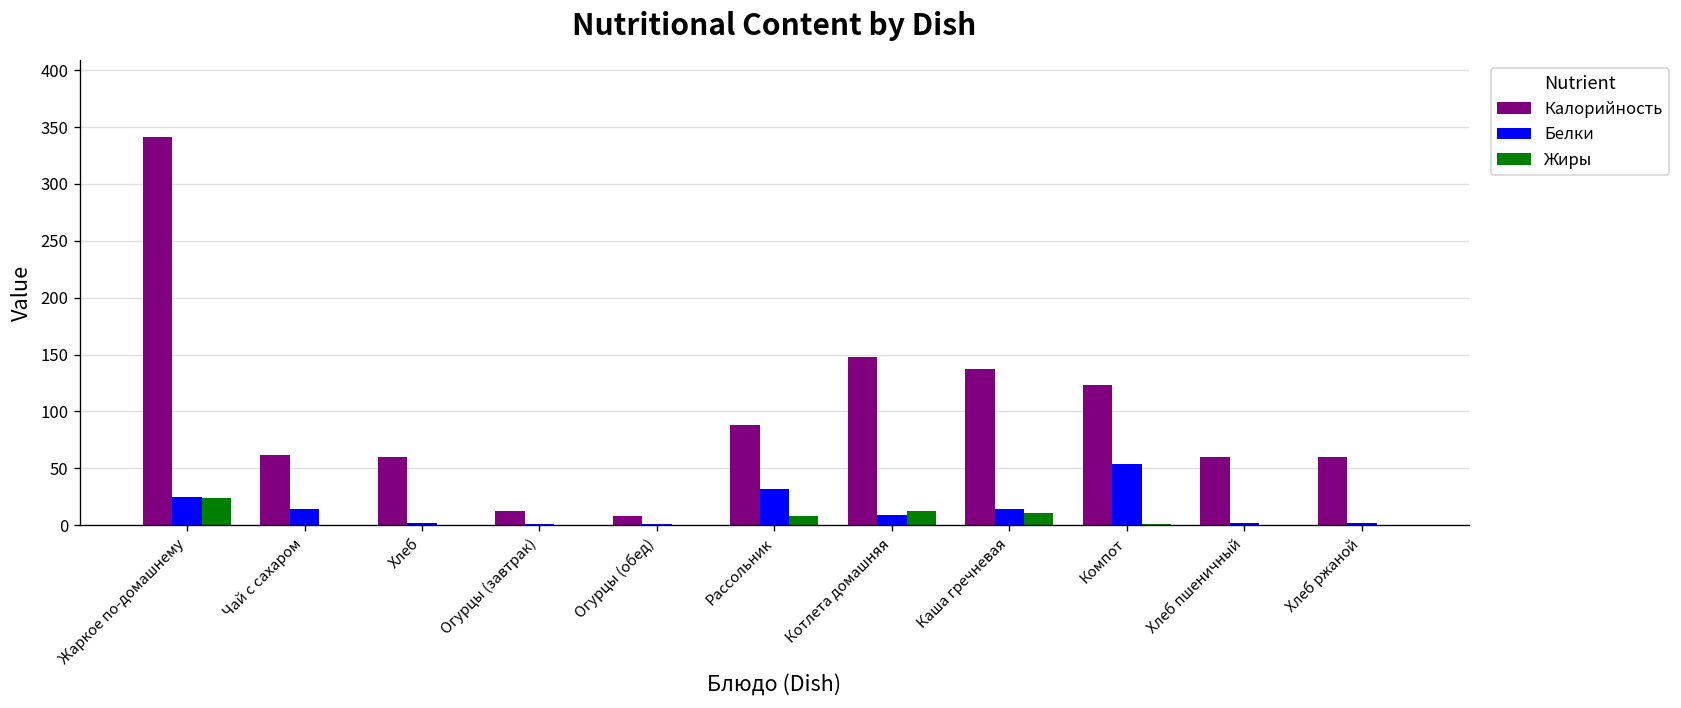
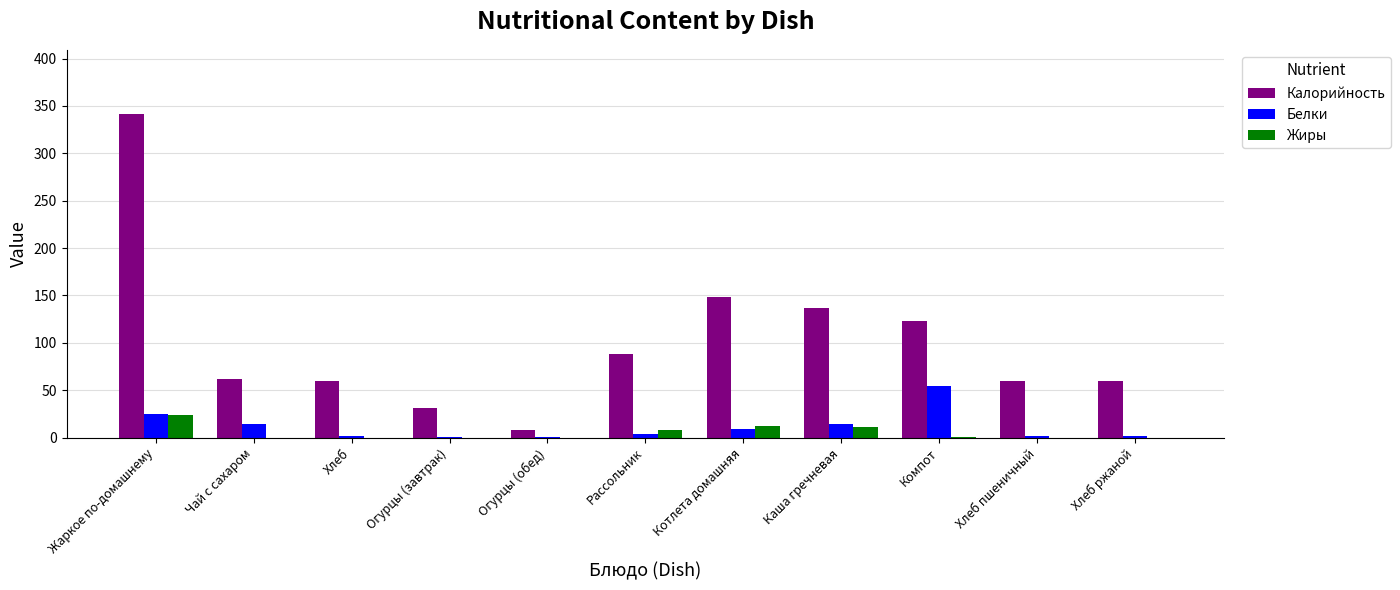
  {
    "Калорийность": {
      "Жаркое по-домашнему": 340,
      "Чай с сахаром": 60,
      "Хлеб": 60,
-     "Огурцы (завтрак)": 10,
+     "Огурцы (завтрак)": 30,
      "Огурцы (обед)": 10,
      "Рассольник": 90,
      "Котлета домашняя": 150,
      "Каша гречневая": 140,
      "Компот": 120,
      "Хлеб пшеничный": 60,
      "Хлеб ржаной": 60
    },
    "Белки": {
      "Жаркое по-домашнему": 30,
      "Чай с сахаром": 10,
-     "Рассольник": 30,
+     "Рассольник": 0,
      "Котлета домашняя": 10,
      "Каша гречневая": 10,
      "Компот": 50
    },
    "Жиры": {
      "Жаркое по-домашнему": 20,
      "Чай с сахаром": 0,
      "Хлеб": 0,
      "Огурцы (завтрак)": 0,
      "Огурцы (обед)": 0,
      "Рассольник": 10,
      "Котлета домашняя": 10,
      "Каша гречневая": 10,
      "Хлеб пшеничный": 0,
      "Хлеб ржаной": 0
    }
  }
